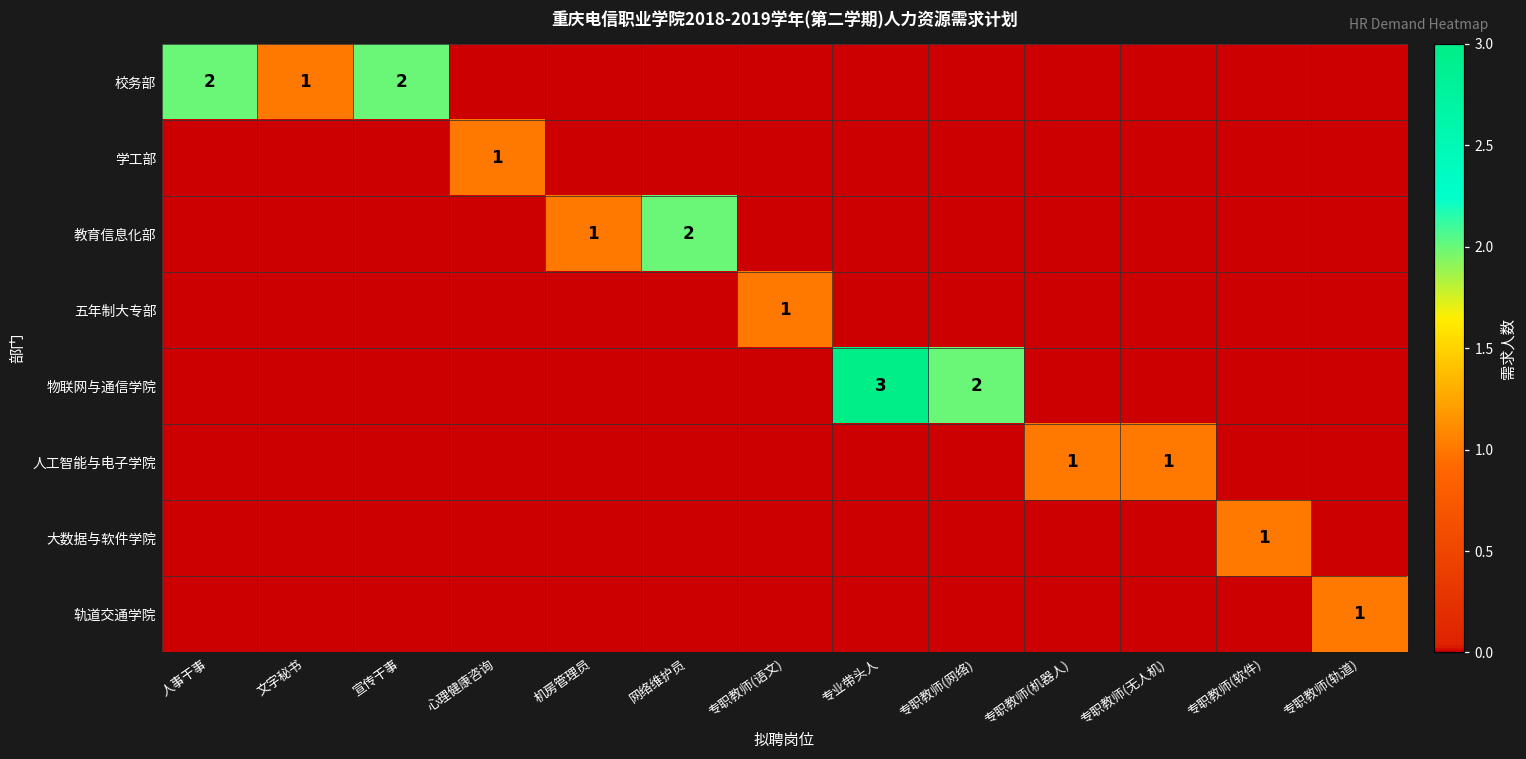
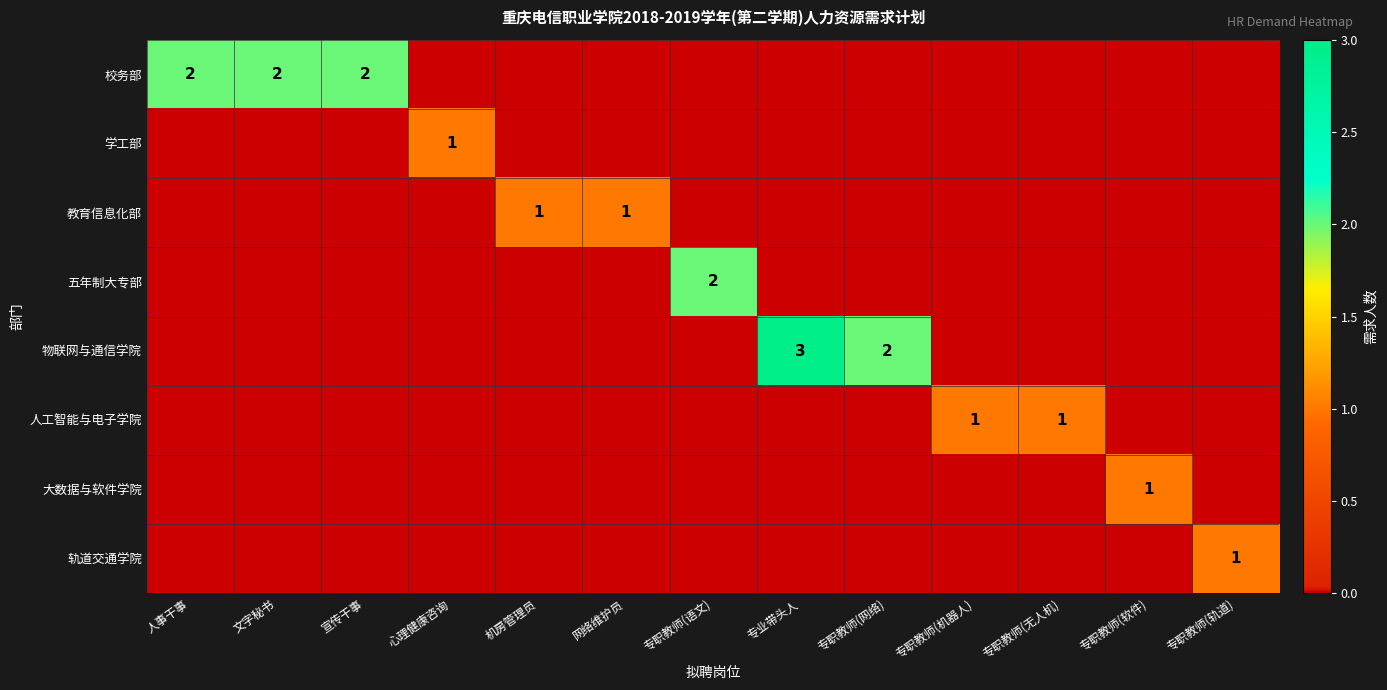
  {
    "校务部": {
      "人事干事": 2,
-     "文字秘书": 1,
+     "文字秘书": 2,
      "宣传干事": 2
    },
    "学工部": {
      "心理健康咨询": 1
    },
    "教育信息化部": {
      "机房管理员": 1,
-     "网络维护员": 2
+     "网络维护员": 1
    },
    "五年制大专部": {
-     "专职教师(语文)": 1
+     "专职教师(语文)": 2
    },
    "物联网与通信学院": {
      "专业带头人": 3,
      "专职教师(网络)": 2
    },
    "人工智能与电子学院": {
      "专职教师(机器人)": 1,
      "专职教师(无人机)": 1
    },
    "大数据与软件学院": {
      "专职教师(软件)": 1
    },
    "轨道交通学院": {
      "专职教师(轨道)": 1
    }
  }
